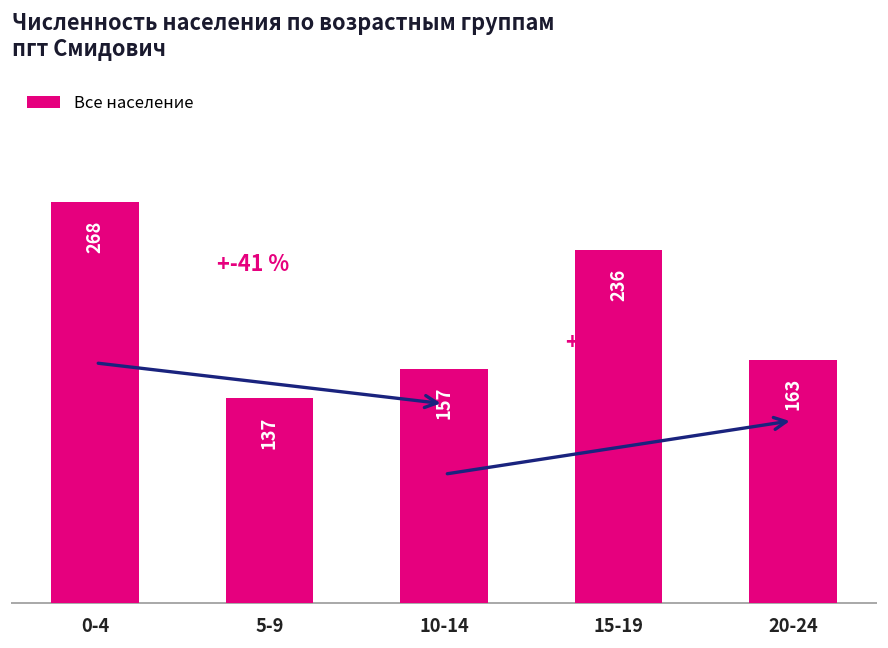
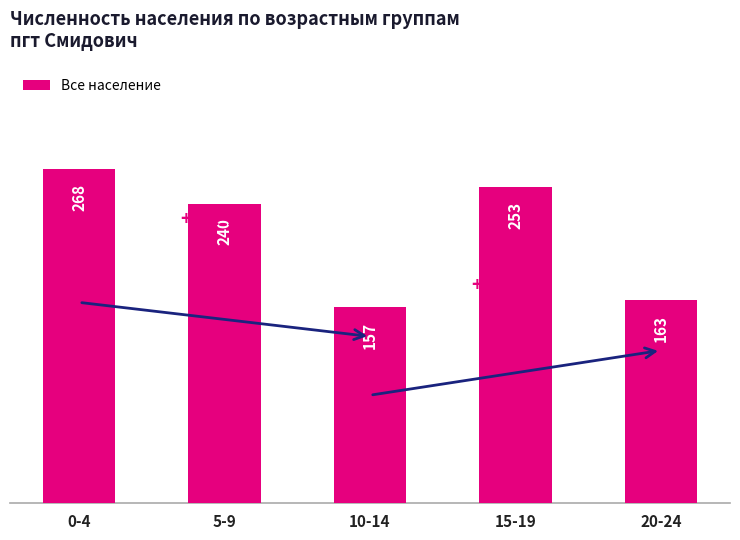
  {
    "0-4": 268,
-   "5-9": 137,
+   "5-9": 240,
    "10-14": 157,
-   "15-19": 236,
+   "15-19": 253,
    "20-24": 163
  }
